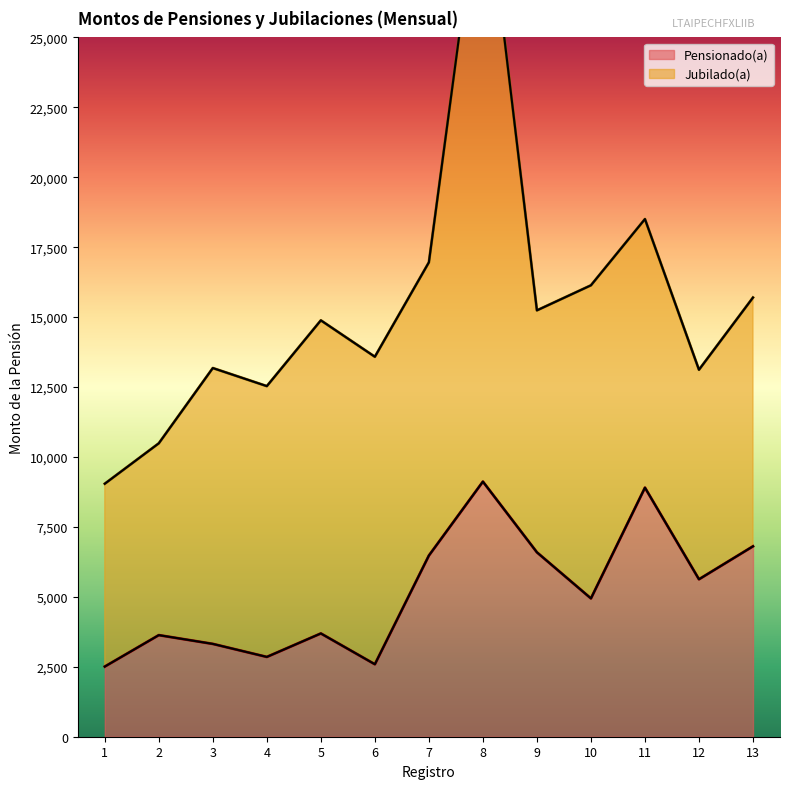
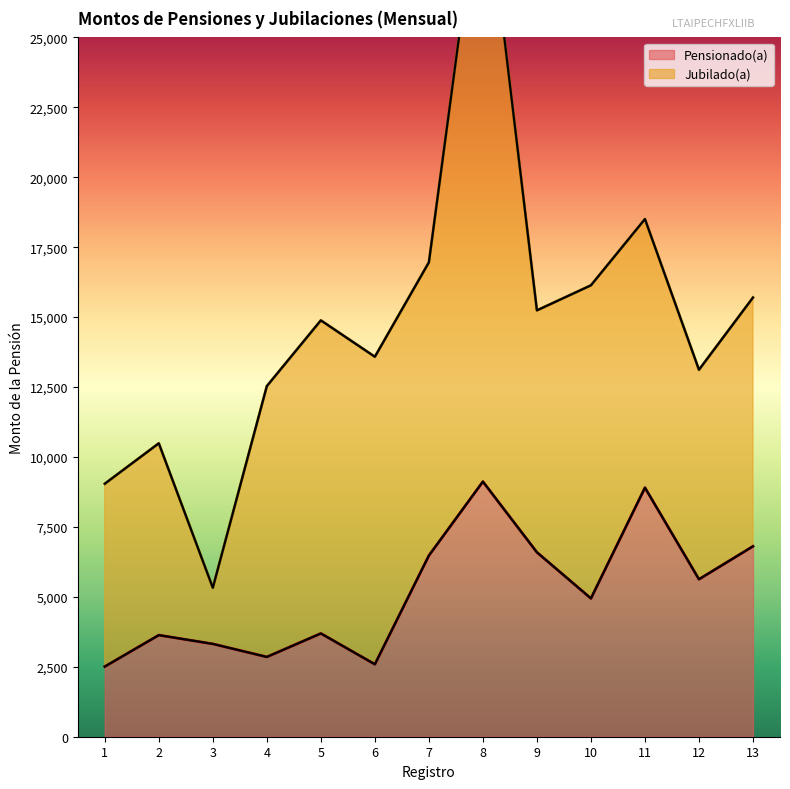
  {
    "Pensionado(a)": {
      "1": "2,500",
      "2": "3,600",
      "3": "3,300",
      "4": "2,900",
      "5": "3,700",
      "6": "2,600",
      "7": "6,500",
      "8": "9,100",
      "9": "6,600",
      "10": "4,900",
      "11": "8,900",
      "12": "5,600",
      "13": "6,800"
    },
    "Jubilado(a)": {
      "1": "6,500",
      "2": "6,900",
-     "3": "9,900",
+     "3": "2,000",
      "4": "9,700",
      "5": "11,200",
      "6": "11,000",
      "7": "10,500",
      "9": "8,600",
      "10": "11,200",
      "11": "9,600",
      "12": "7,500",
      "13": "8,900"
    }
  }
